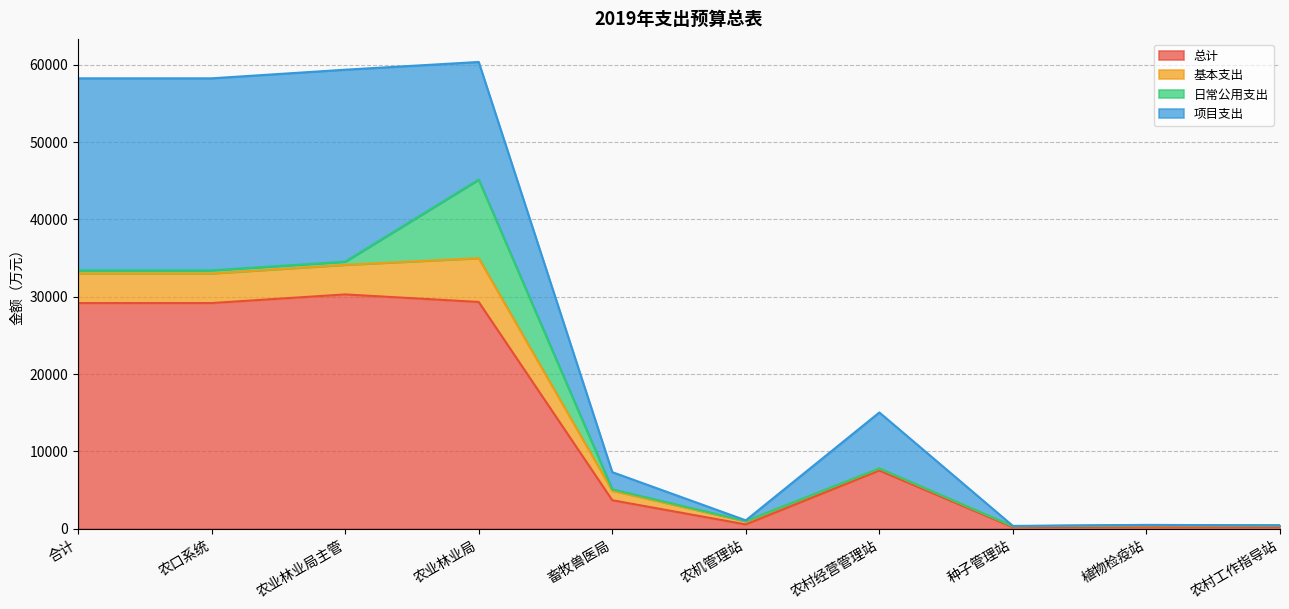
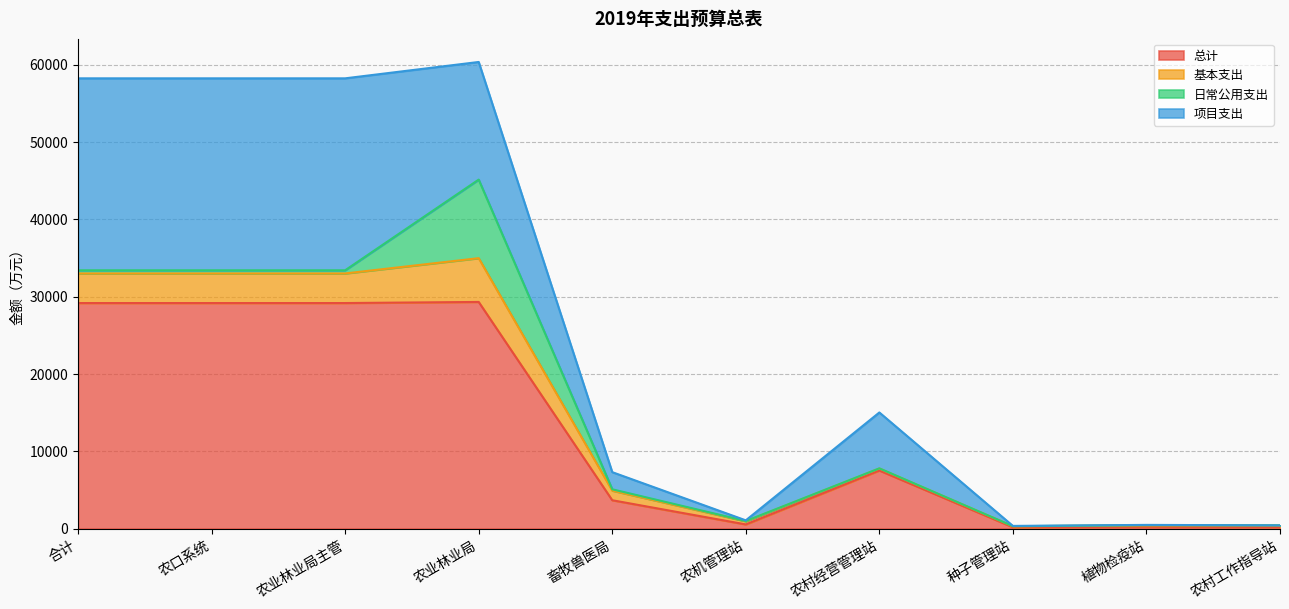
  {
    "总计": {
      "合计": 29000,
      "农口系统": 29000,
-     "农业林业局主管": 30000,
+     "农业林业局主管": 29000,
      "农业林业局": 29000,
      "畜牧兽医局": 4000,
      "农机管理站": 1000
    },
    "基本支出": {
      "合计": 4000,
      "农口系统": 4000,
      "农业林业局主管": 4000,
      "农业林业局": 6000
    },
    "日常公用支出": {
      "合计": 0,
      "农口系统": 0,
      "农业林业局主管": 0,
      "农业林业局": 10000
    },
    "项目支出": {
      "合计": 25000,
      "农口系统": 25000,
      "农业林业局主管": 25000,
      "农业林业局": 15000,
      "畜牧兽医局": 2000,
      "农村经营管理站": 7000
    }
  }
